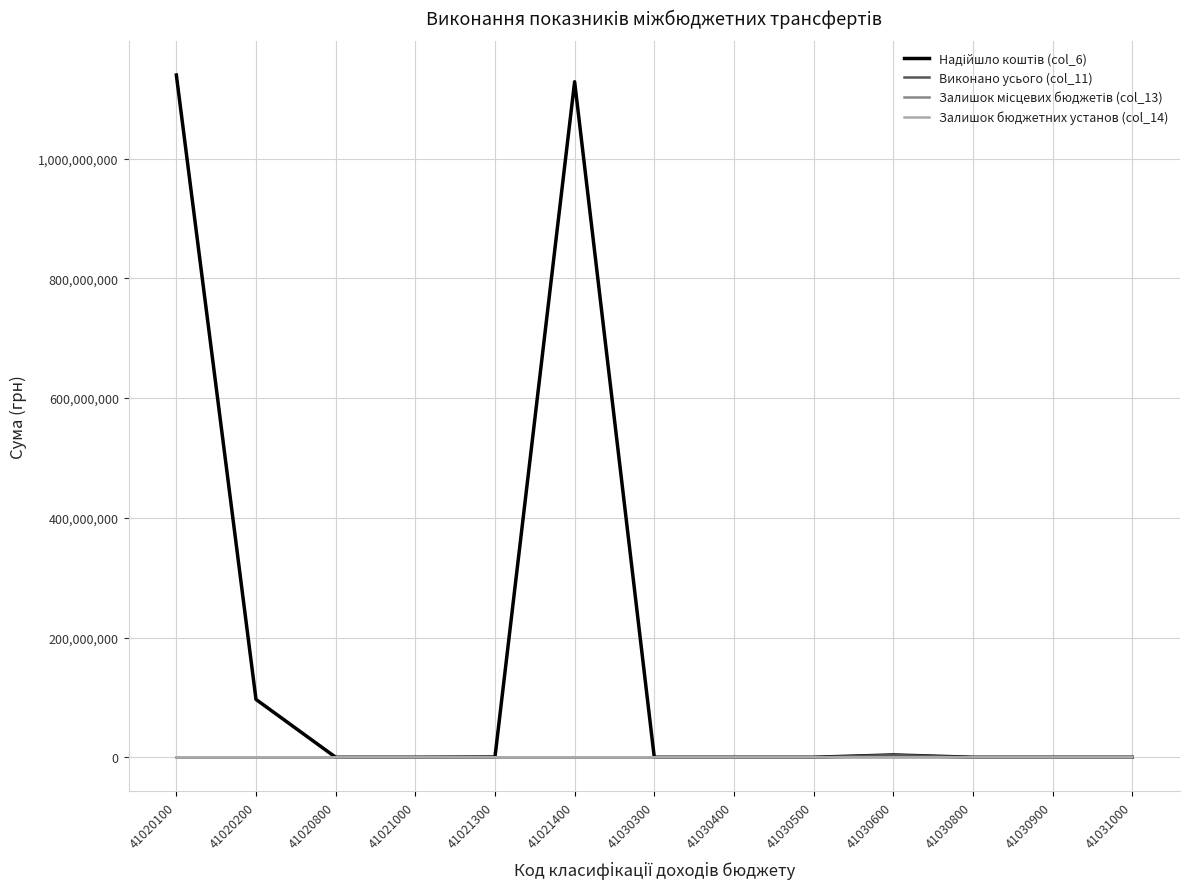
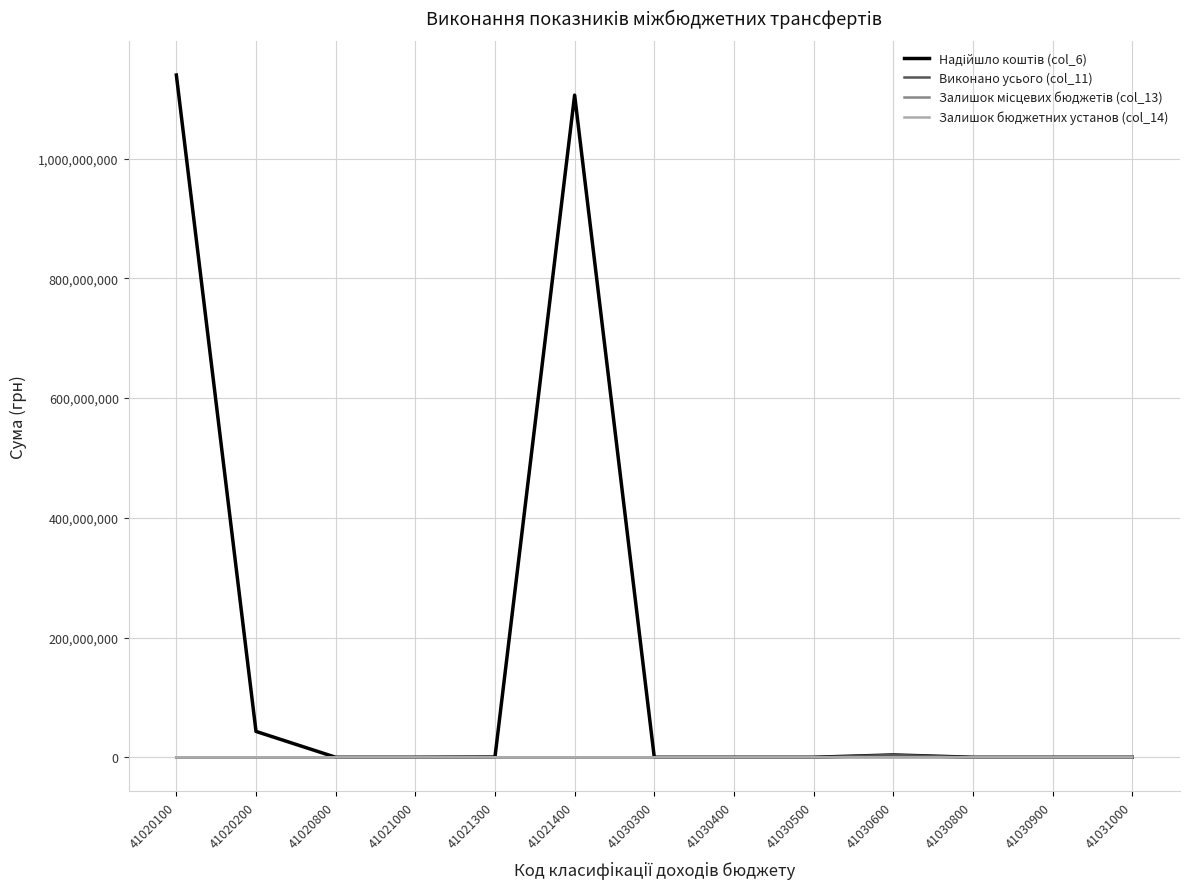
  {
    "Надійшло коштів (col_6)": {
      "41020100": "1,140,000,000",
-     "41020200": "100,000,000",
-     "41021400": "1,130,000,000"
+     "41020200": "40,000,000",
+     "41021400": "1,110,000,000"
    }
  }
